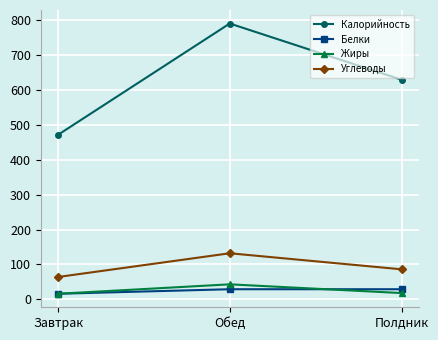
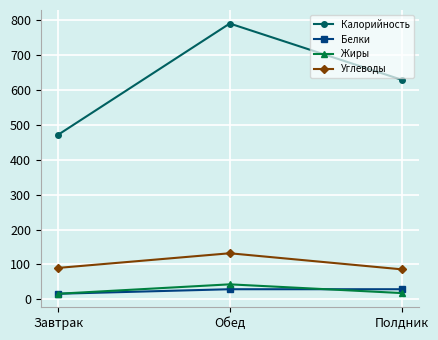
  {
    "Углеводы": {
-     "Завтрак": 60,
+     "Завтрак": 90,
      "Обед": 130,
      "Полдник": 90
    }
  }
